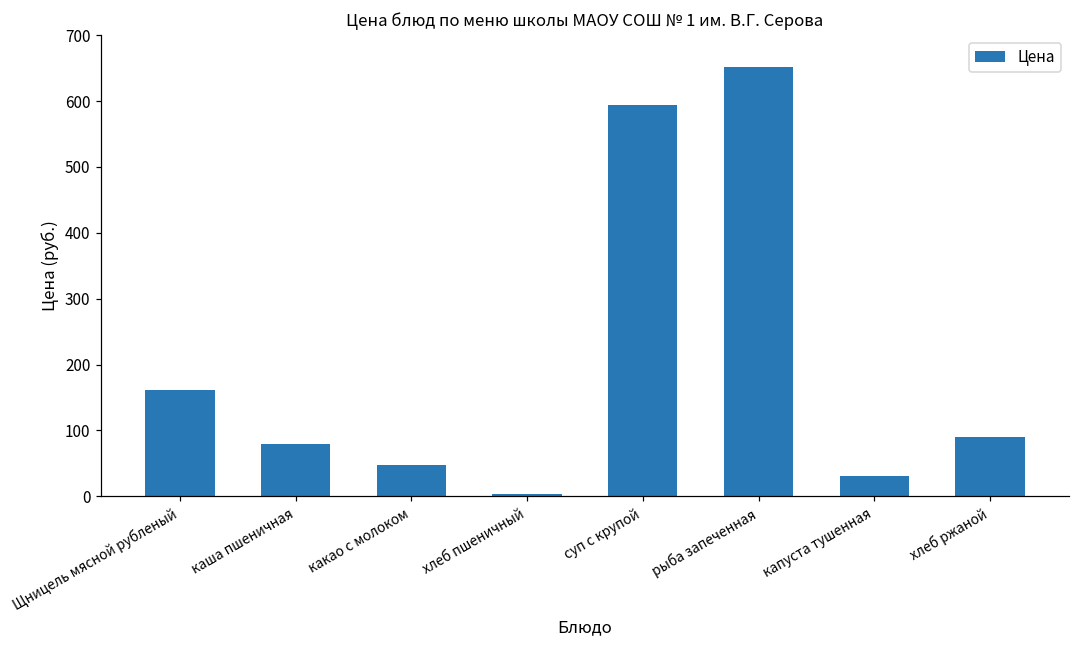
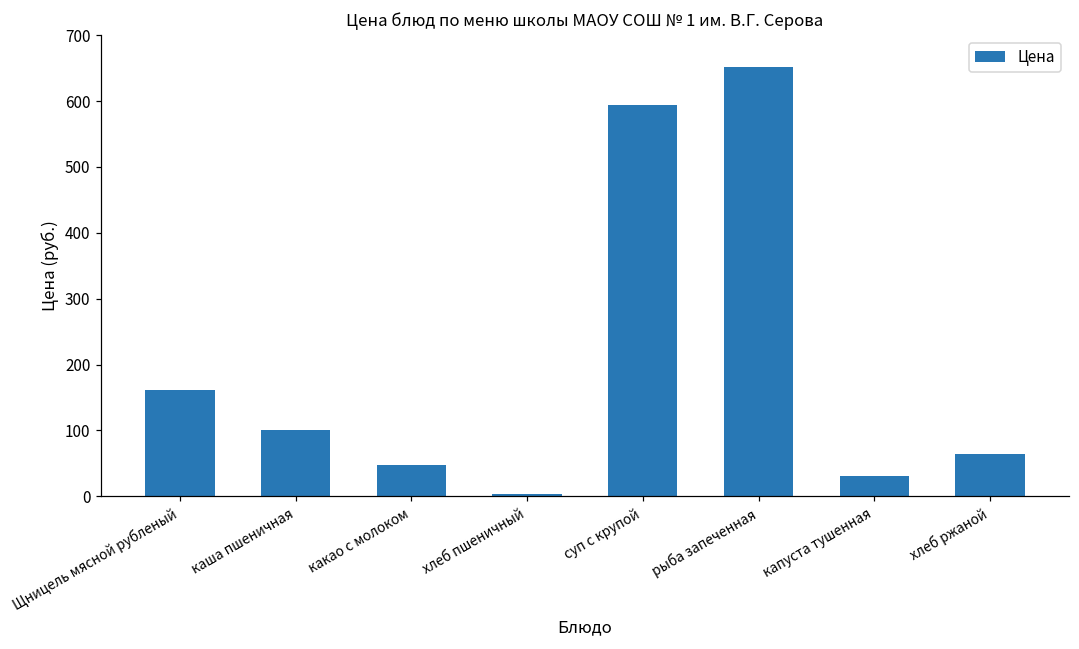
  {
    "Щницель мясной рубленый": 160,
-   "каша пшеничная": 80,
+   "каша пшеничная": 100,
    "какао с молоком": 50,
    "суп с крупой": 590,
    "рыба запеченная": 650,
    "капуста тушенная": 30,
-   "хлеб ржаной": 90
+   "хлеб ржаной": 60
  }
